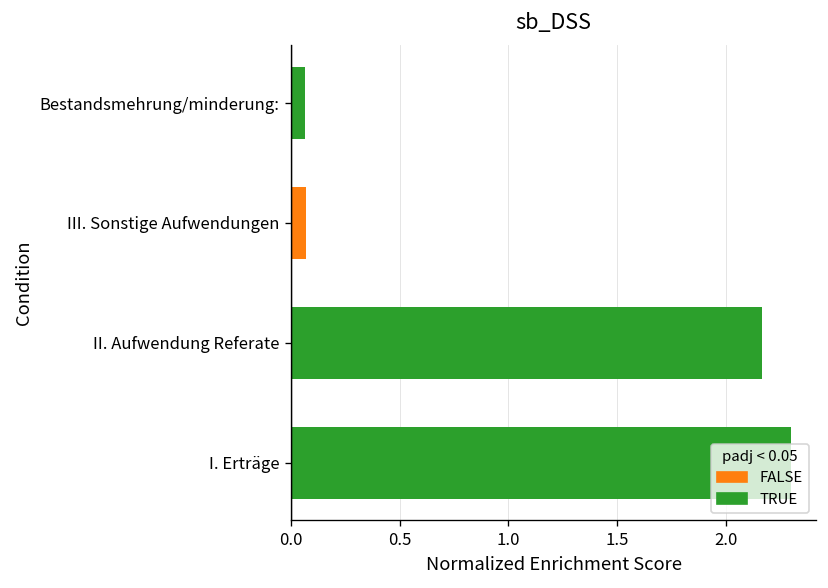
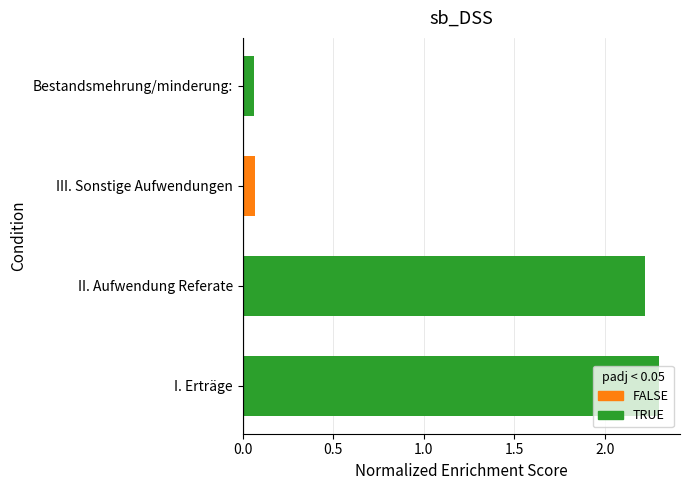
  {
    "Bestandsmehrung/minderung:": 0.06,
    "III. Sonstige Aufwendungen": 0.07,
-   "II. Aufwendung Referate": 2.17
+   "II. Aufwendung Referate": 2.22
  }
